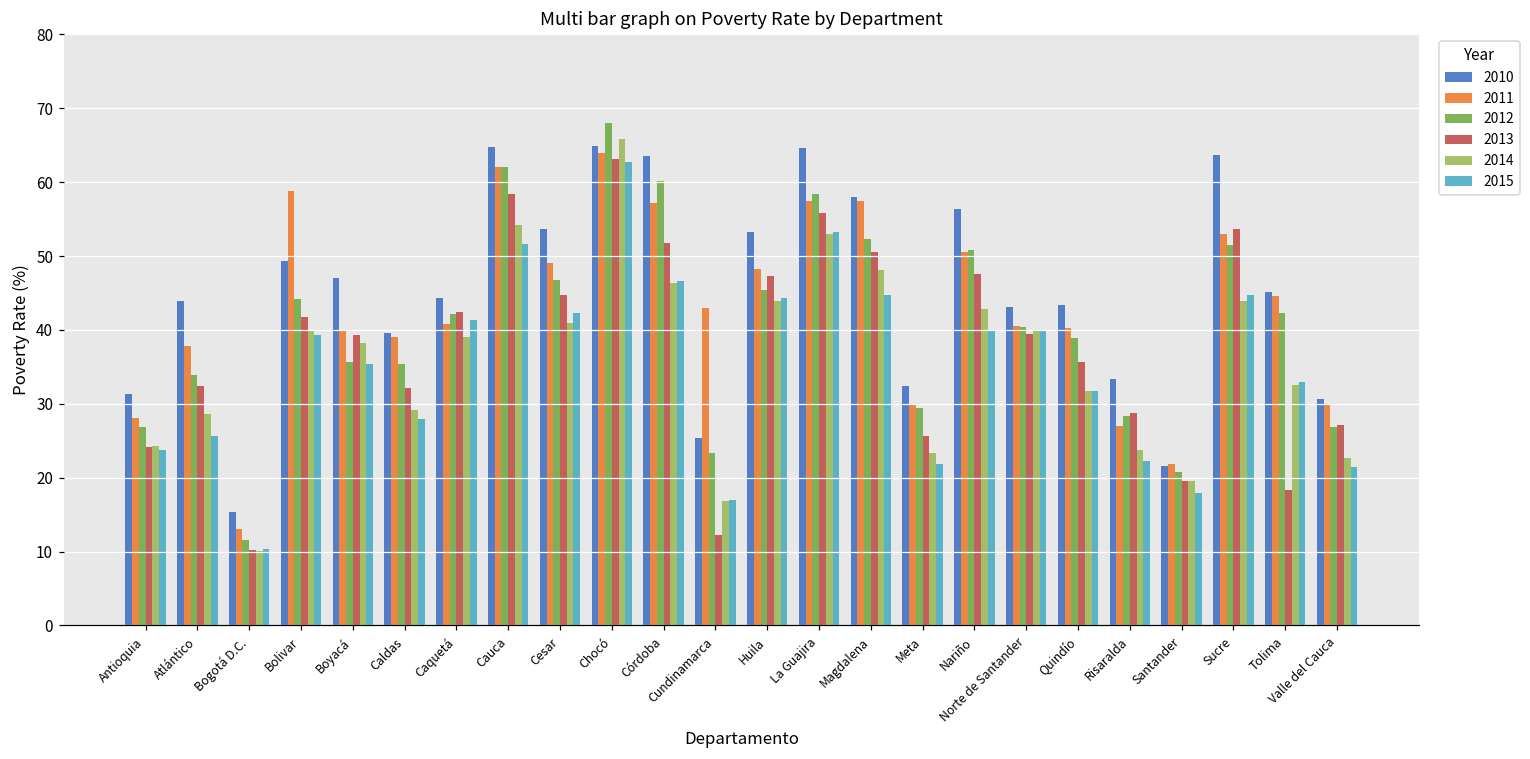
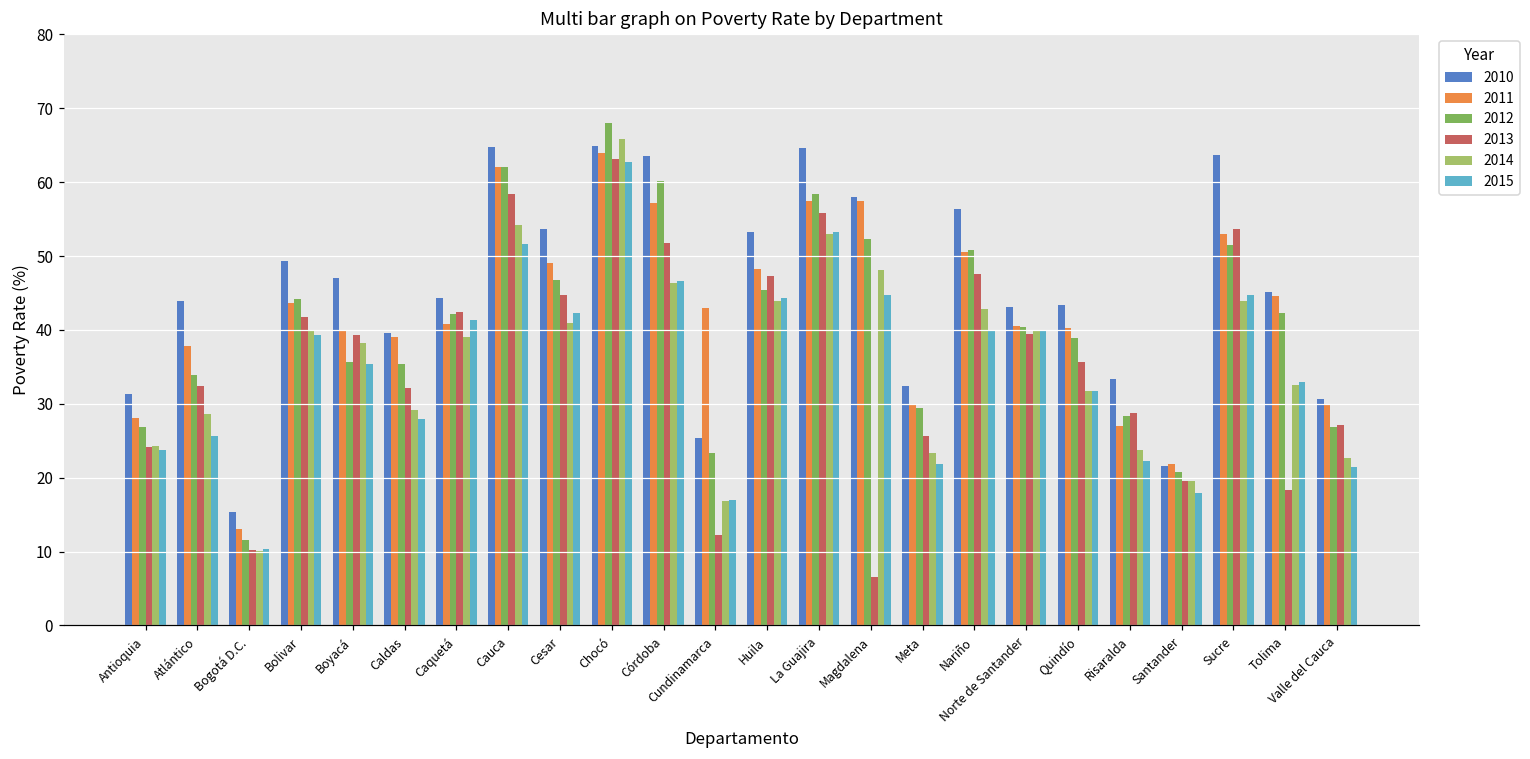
  {
    "2011": {
      "Antioquia": 28,
      "Atlántico": 38,
      "Bogotá D.C.": 13,
-     "Bolivar": 59,
+     "Bolivar": 44,
      "Boyacá": 40,
      "Caldas": 39,
      "Caquetá": 41,
      "Cauca": 62,
      "Cesar": 49,
      "Chocó": 64,
      "Córdoba": 57,
      "Cundinamarca": 43,
      "Huila": 48,
      "La Guajira": 57,
      "Magdalena": 58,
      "Meta": 30,
      "Nariño": 51,
      "Norte de Santander": 41,
      "Quindío": 40,
      "Risaralda": 27,
      "Santander": 22,
      "Sucre": 53,
      "Tolima": 45,
      "Valle del Cauca": 30
    },
    "2013": {
      "Antioquia": 24,
      "Atlántico": 32,
      "Bogotá D.C.": 10,
      "Bolivar": 42,
      "Boyacá": 39,
      "Caldas": 32,
      "Caquetá": 42,
      "Cauca": 58,
      "Cesar": 45,
      "Chocó": 63,
      "Córdoba": 52,
      "Cundinamarca": 12,
      "Huila": 47,
      "La Guajira": 56,
-     "Magdalena": 51,
+     "Magdalena": 7,
      "Meta": 26,
      "Nariño": 48,
      "Norte de Santander": 39,
      "Quindío": 36,
      "Risaralda": 29,
      "Santander": 20,
      "Sucre": 54,
      "Tolima": 18,
      "Valle del Cauca": 27
    }
  }
